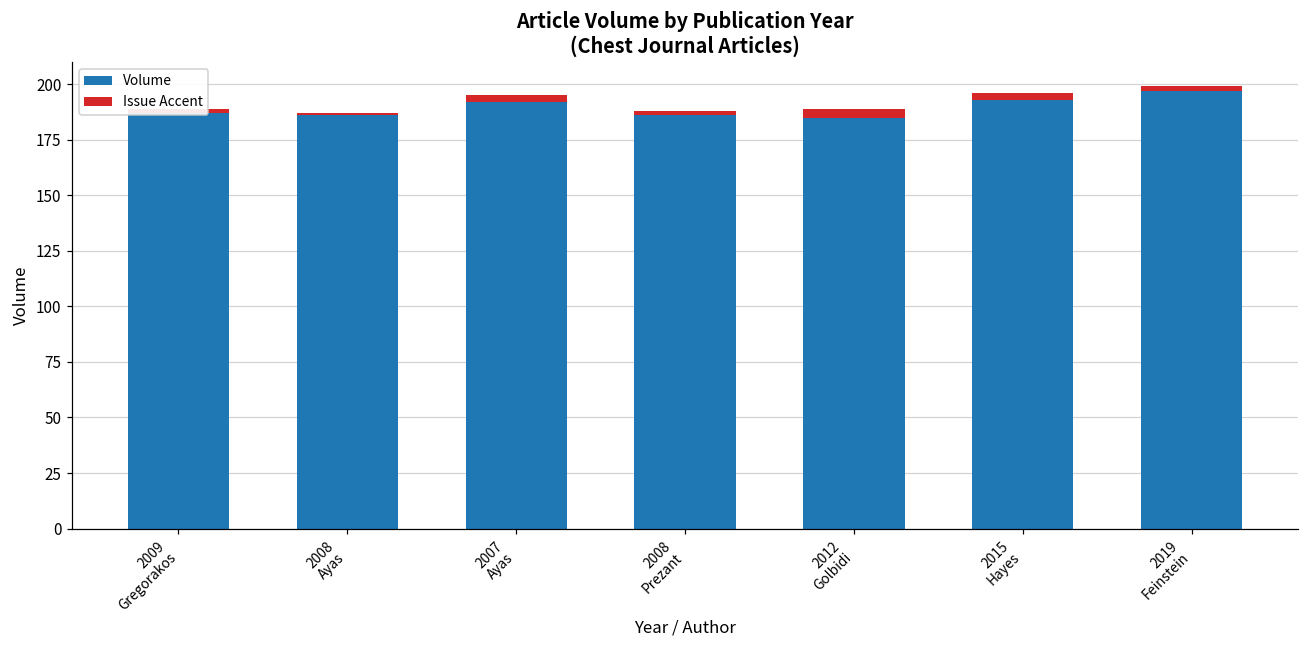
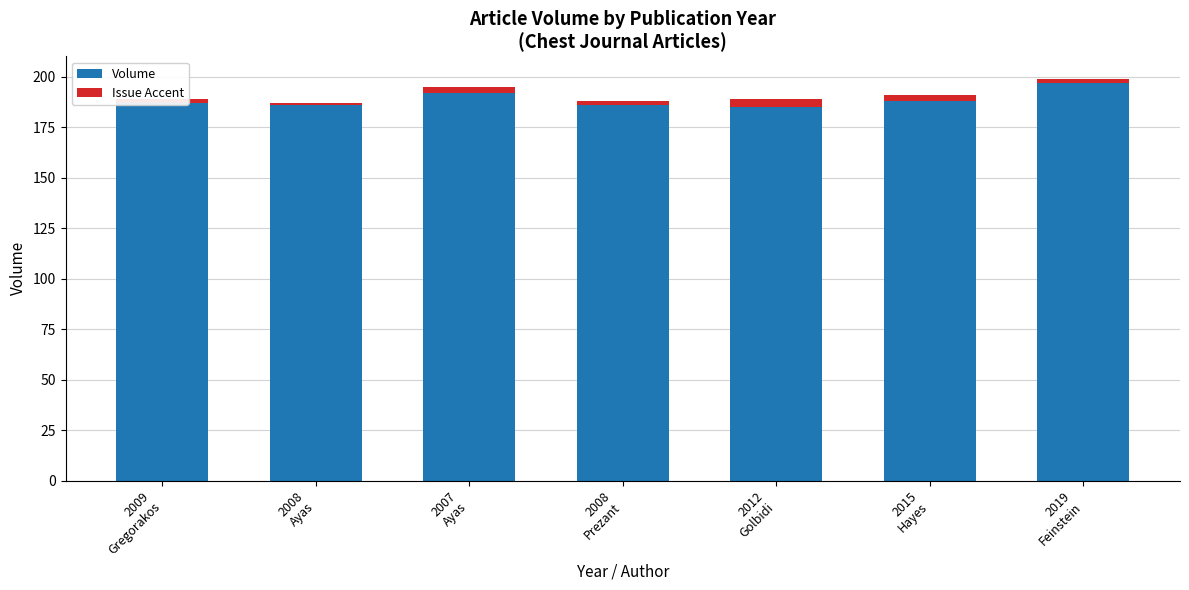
  {
    "Volume": {
      "2008 Ayas": 186,
      "2007 Ayas": 192,
      "2008 Prezant": 186,
      "2012 Golbidi": 185,
-     "2015 Hayes": 193,
+     "2015 Hayes": 188,
      "2019 Feinstein": 197
    },
    "Issue Accent": {
      "2007 Ayas": 3,
      "2008 Prezant": 2,
      "2012 Golbidi": 4,
      "2015 Hayes": 3,
      "2019 Feinstein": 2
    }
  }
